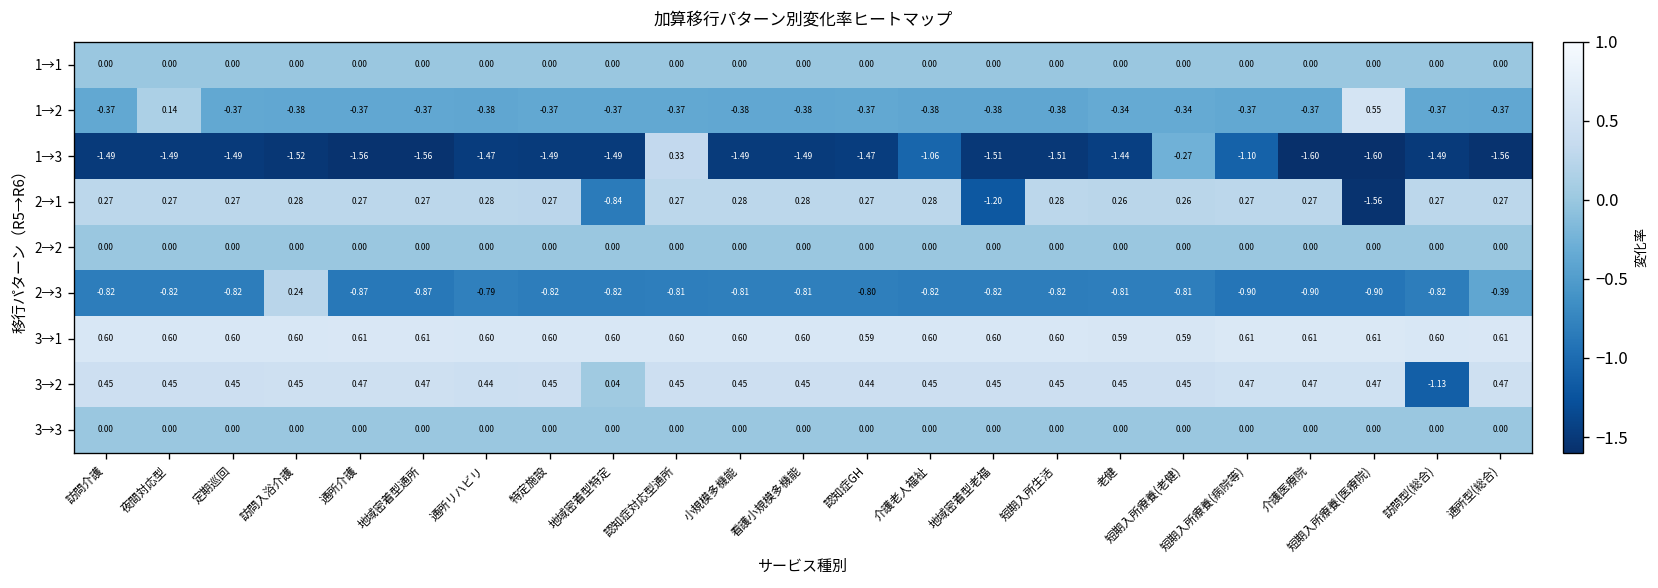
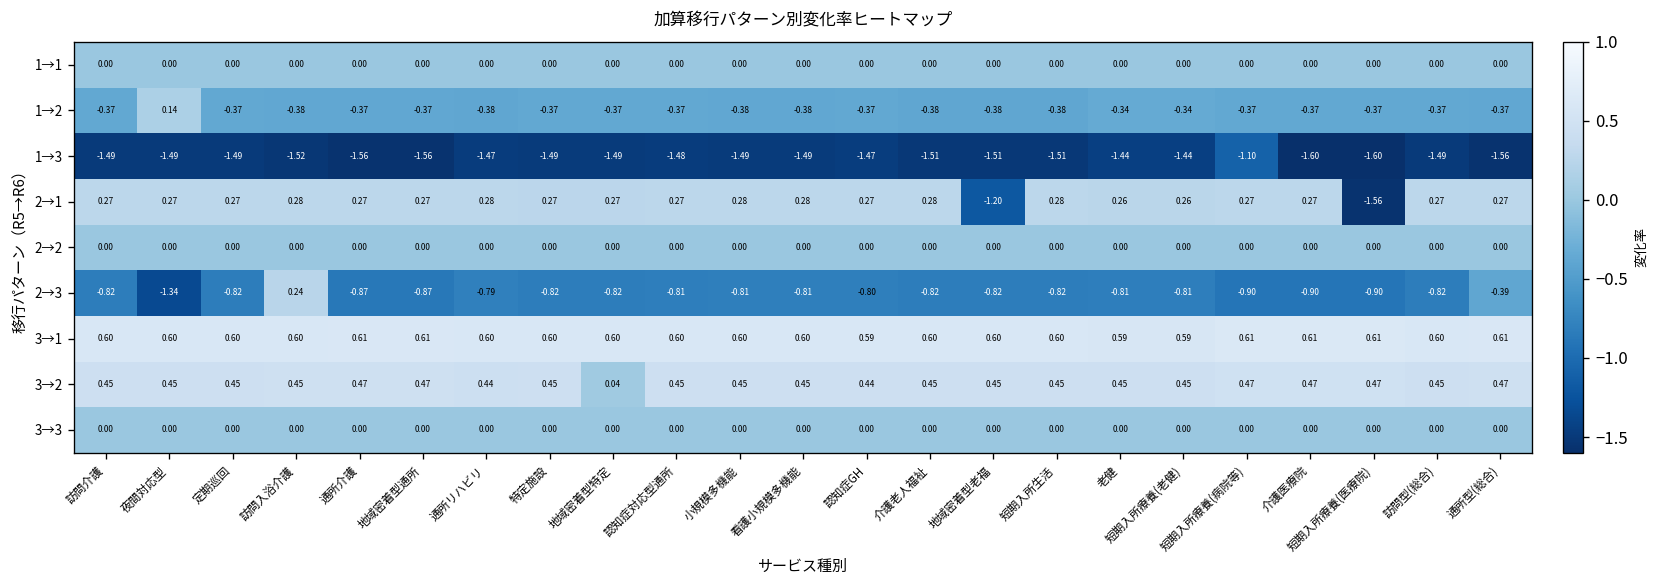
  {
    "1→2": {
      "訪問介護": -0.37,
      "夜間対応型": 0.14,
      "定期巡回": -0.37,
      "訪問入浴介護": -0.38,
      "通所介護": -0.37,
      "地域密着型通所": -0.37,
      "通所リハビリ": -0.38,
      "特定施設": -0.37,
      "地域密着型特定": -0.37,
      "認知症対応型通所": -0.37,
      "小規模多機能": -0.38,
      "看護小規模多機能": -0.38,
      "認知症GH": -0.37,
      "介護老人福祉": -0.38,
      "地域密着型老福": -0.38,
      "短期入所生活": -0.38,
      "老健": -0.34,
      "短期入所療養(老健)": -0.34,
      "短期入所療養(病院等)": -0.37,
      "介護医療院": -0.37,
-     "短期入所療養(医療院)": 0.55,
+     "短期入所療養(医療院)": -0.37,
      "訪問型(総合)": -0.37,
      "通所型(総合)": -0.37
    },
    "1→3": {
      "訪問介護": -1.49,
      "夜間対応型": -1.49,
      "定期巡回": -1.49,
      "訪問入浴介護": -1.52,
      "通所介護": -1.56,
      "地域密着型通所": -1.56,
      "通所リハビリ": -1.47,
      "特定施設": -1.49,
      "地域密着型特定": -1.49,
-     "認知症対応型通所": 0.33,
+     "認知症対応型通所": -1.48,
      "小規模多機能": -1.49,
      "看護小規模多機能": -1.49,
      "認知症GH": -1.47,
-     "介護老人福祉": -1.06,
+     "介護老人福祉": -1.51,
      "地域密着型老福": -1.51,
      "短期入所生活": -1.51,
      "老健": -1.44,
-     "短期入所療養(老健)": -0.27,
+     "短期入所療養(老健)": -1.44,
      "短期入所療養(病院等)": -1.10,
      "介護医療院": -1.60,
      "短期入所療養(医療院)": -1.60,
      "訪問型(総合)": -1.49,
      "通所型(総合)": -1.56
    },
    "2→1": {
      "訪問介護": 0.27,
      "夜間対応型": 0.27,
      "定期巡回": 0.27,
      "訪問入浴介護": 0.28,
      "通所介護": 0.27,
      "地域密着型通所": 0.27,
      "通所リハビリ": 0.28,
      "特定施設": 0.27,
-     "地域密着型特定": -0.84,
+     "地域密着型特定": 0.27,
      "認知症対応型通所": 0.27,
      "小規模多機能": 0.28,
      "看護小規模多機能": 0.28,
      "認知症GH": 0.27,
      "介護老人福祉": 0.28,
      "地域密着型老福": -1.20,
      "短期入所生活": 0.28,
      "老健": 0.26,
      "短期入所療養(老健)": 0.26,
      "短期入所療養(病院等)": 0.27,
      "介護医療院": 0.27,
      "短期入所療養(医療院)": -1.56,
      "訪問型(総合)": 0.27,
      "通所型(総合)": 0.27
    },
    "2→3": {
      "訪問介護": -0.82,
-     "夜間対応型": -0.82,
+     "夜間対応型": -1.34,
      "定期巡回": -0.82,
      "訪問入浴介護": 0.24,
      "通所介護": -0.87,
      "地域密着型通所": -0.87,
      "通所リハビリ": -0.79,
      "特定施設": -0.82,
      "地域密着型特定": -0.82,
      "認知症対応型通所": -0.81,
      "小規模多機能": -0.81,
      "看護小規模多機能": -0.81,
      "認知症GH": -0.80,
      "介護老人福祉": -0.82,
      "地域密着型老福": -0.82,
      "短期入所生活": -0.82,
      "老健": -0.81,
      "短期入所療養(老健)": -0.81,
      "短期入所療養(病院等)": -0.90,
      "介護医療院": -0.90,
      "短期入所療養(医療院)": -0.90,
      "訪問型(総合)": -0.82,
      "通所型(総合)": -0.39
    },
    "3→2": {
      "訪問介護": 0.45,
      "夜間対応型": 0.45,
      "定期巡回": 0.45,
      "訪問入浴介護": 0.45,
      "通所介護": 0.47,
      "地域密着型通所": 0.47,
      "通所リハビリ": 0.44,
      "特定施設": 0.45,
      "地域密着型特定": 0.04,
      "認知症対応型通所": 0.45,
      "小規模多機能": 0.45,
      "看護小規模多機能": 0.45,
      "認知症GH": 0.44,
      "介護老人福祉": 0.45,
      "地域密着型老福": 0.45,
      "短期入所生活": 0.45,
      "老健": 0.45,
      "短期入所療養(老健)": 0.45,
      "短期入所療養(病院等)": 0.47,
      "介護医療院": 0.47,
      "短期入所療養(医療院)": 0.47,
-     "訪問型(総合)": -1.13,
+     "訪問型(総合)": 0.45,
      "通所型(総合)": 0.47
    }
  }
